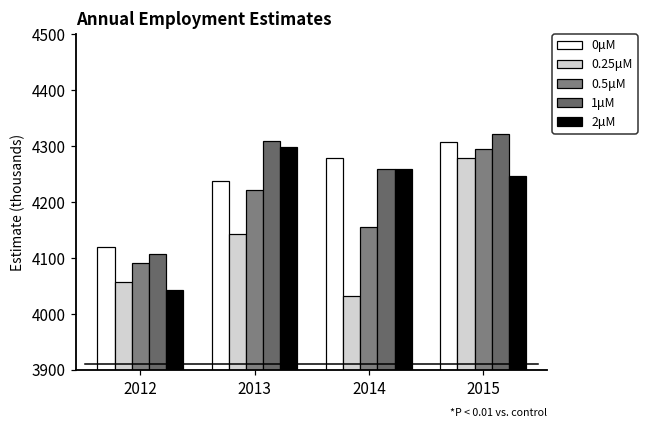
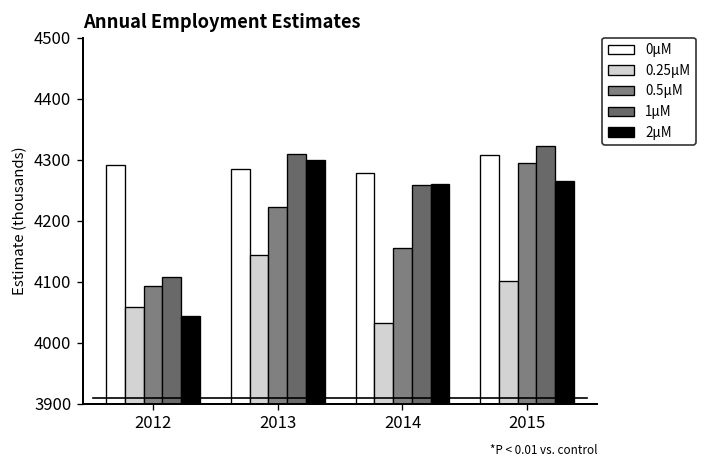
  {
    "0μM": {
-     "2012": 4120,
-     "2013": 4240,
+     "2012": 4290,
+     "2013": 4280,
      "2014": 4280,
      "2015": 4310
    },
    "0.25μM": {
      "2012": 4060,
      "2013": 4140,
      "2014": 4030,
-     "2015": 4280
+     "2015": 4100
    },
    "2μM": {
      "2012": 4040,
      "2013": 4300,
      "2014": 4260,
-     "2015": 4250
+     "2015": 4270
    }
  }
